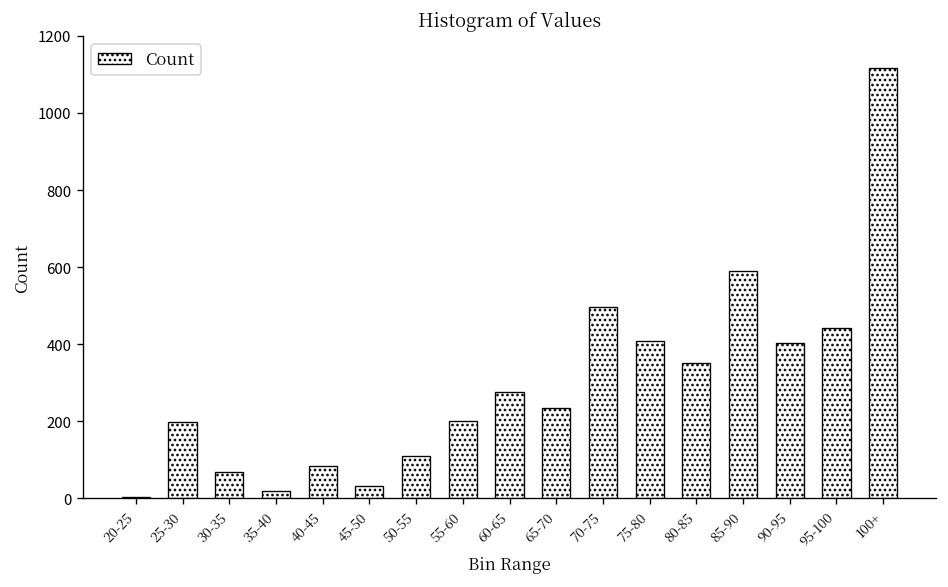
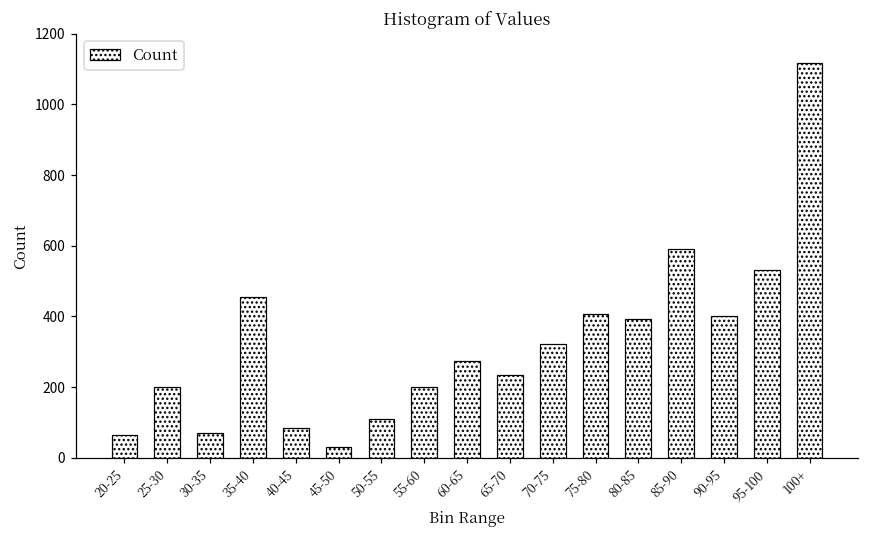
  {
-   "20-25": 0,
+   "20-25": 70,
    "25-30": 200,
    "30-35": 70,
-   "35-40": 20,
+   "35-40": 460,
    "40-45": 80,
    "45-50": 30,
    "50-55": 110,
    "55-60": 200,
    "60-65": 280,
    "65-70": 230,
-   "70-75": 500,
+   "70-75": 320,
    "75-80": 410,
-   "80-85": 350,
+   "80-85": 390,
    "85-90": 590,
    "90-95": 400,
-   "95-100": 440,
+   "95-100": 530,
    "100+": 1120
  }
